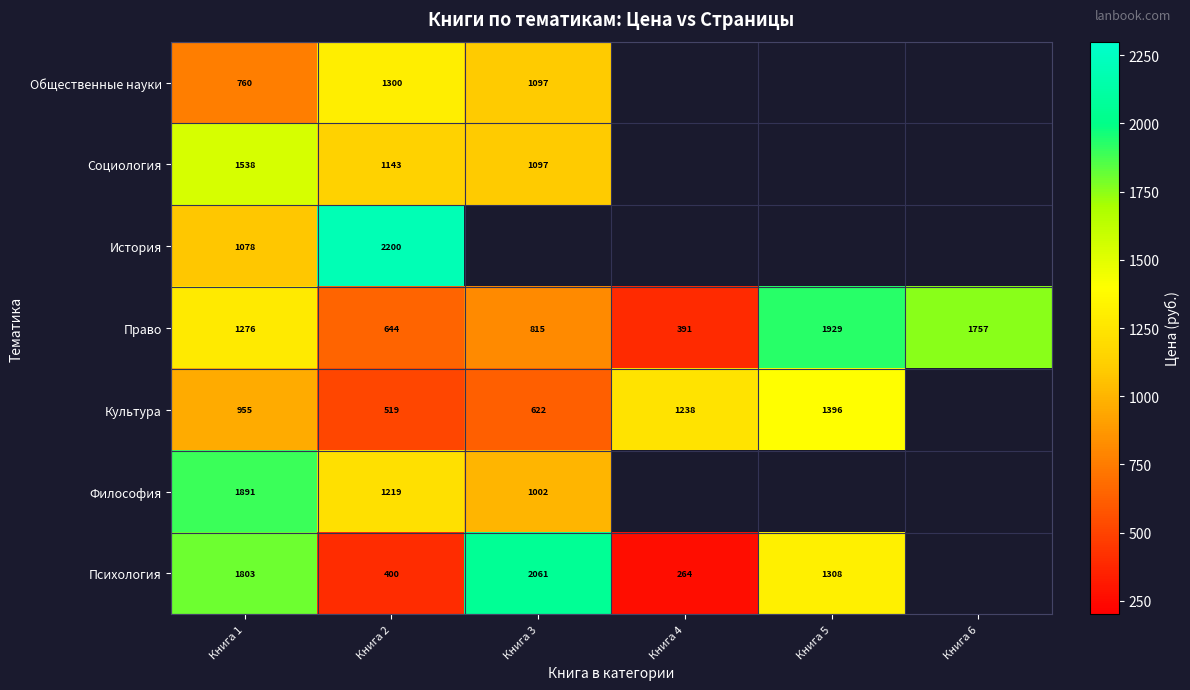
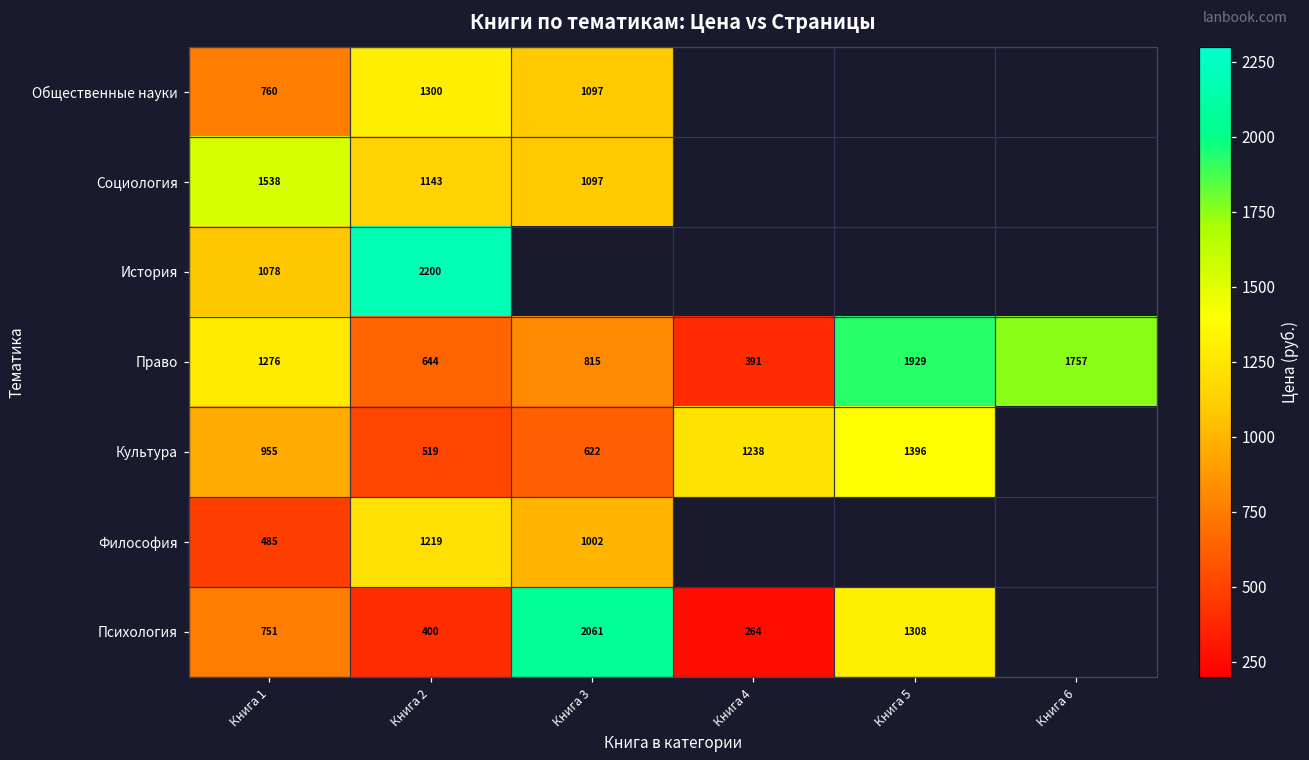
  {
    "Общественные науки": {
      "Книга 1": 760,
      "Книга 2": 1300,
      "Книга 3": 1097
    },
    "Социология": {
      "Книга 1": 1538,
      "Книга 2": 1143,
      "Книга 3": 1097
    },
    "История": {
      "Книга 1": 1078,
      "Книга 2": 2200
    },
    "Право": {
      "Книга 1": 1276,
      "Книга 2": 644,
      "Книга 3": 815,
      "Книга 4": 391,
      "Книга 5": 1929,
      "Книга 6": 1757
    },
    "Культура": {
      "Книга 1": 955,
      "Книга 2": 519,
      "Книга 3": 622,
      "Книга 4": 1238,
      "Книга 5": 1396
    },
    "Философия": {
-     "Книга 1": 1891,
+     "Книга 1": 485,
      "Книга 2": 1219,
      "Книга 3": 1002
    },
    "Психология": {
-     "Книга 1": 1803,
+     "Книга 1": 751,
      "Книга 2": 400,
      "Книга 3": 2061,
      "Книга 4": 264,
      "Книга 5": 1308
    }
  }
